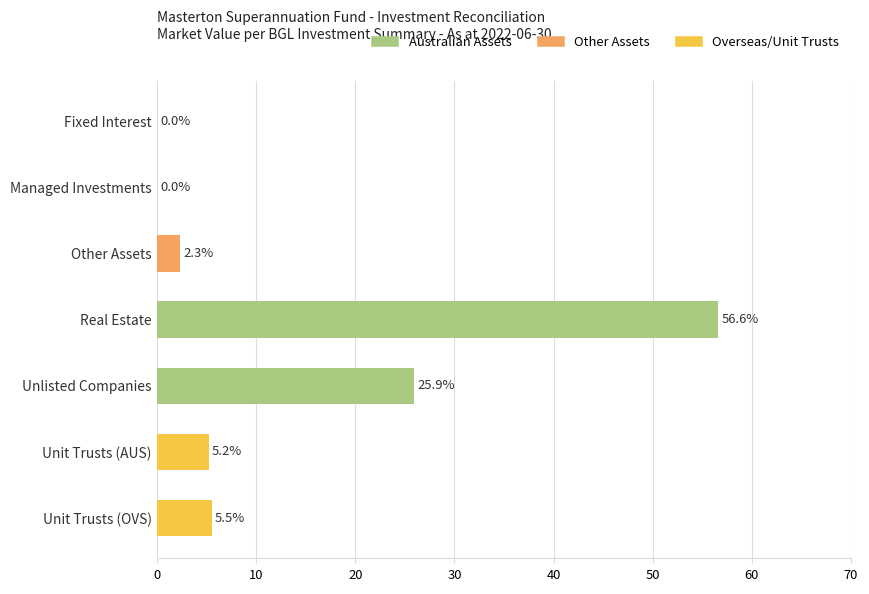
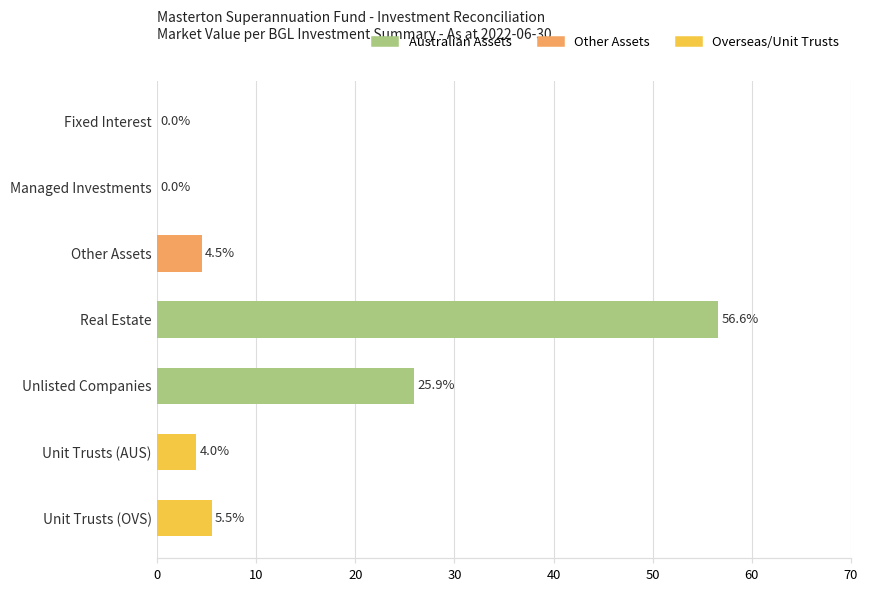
  {
    "Fixed Interest": "0.0%",
    "Managed Investments": "0.0%",
-   "Other Assets": "2.3%",
+   "Other Assets": "4.5%",
    "Real Estate": "56.6%",
    "Unlisted Companies": "25.9%",
-   "Unit Trusts (AUS)": "5.2%",
+   "Unit Trusts (AUS)": "4.0%",
    "Unit Trusts (OVS)": "5.5%"
  }
